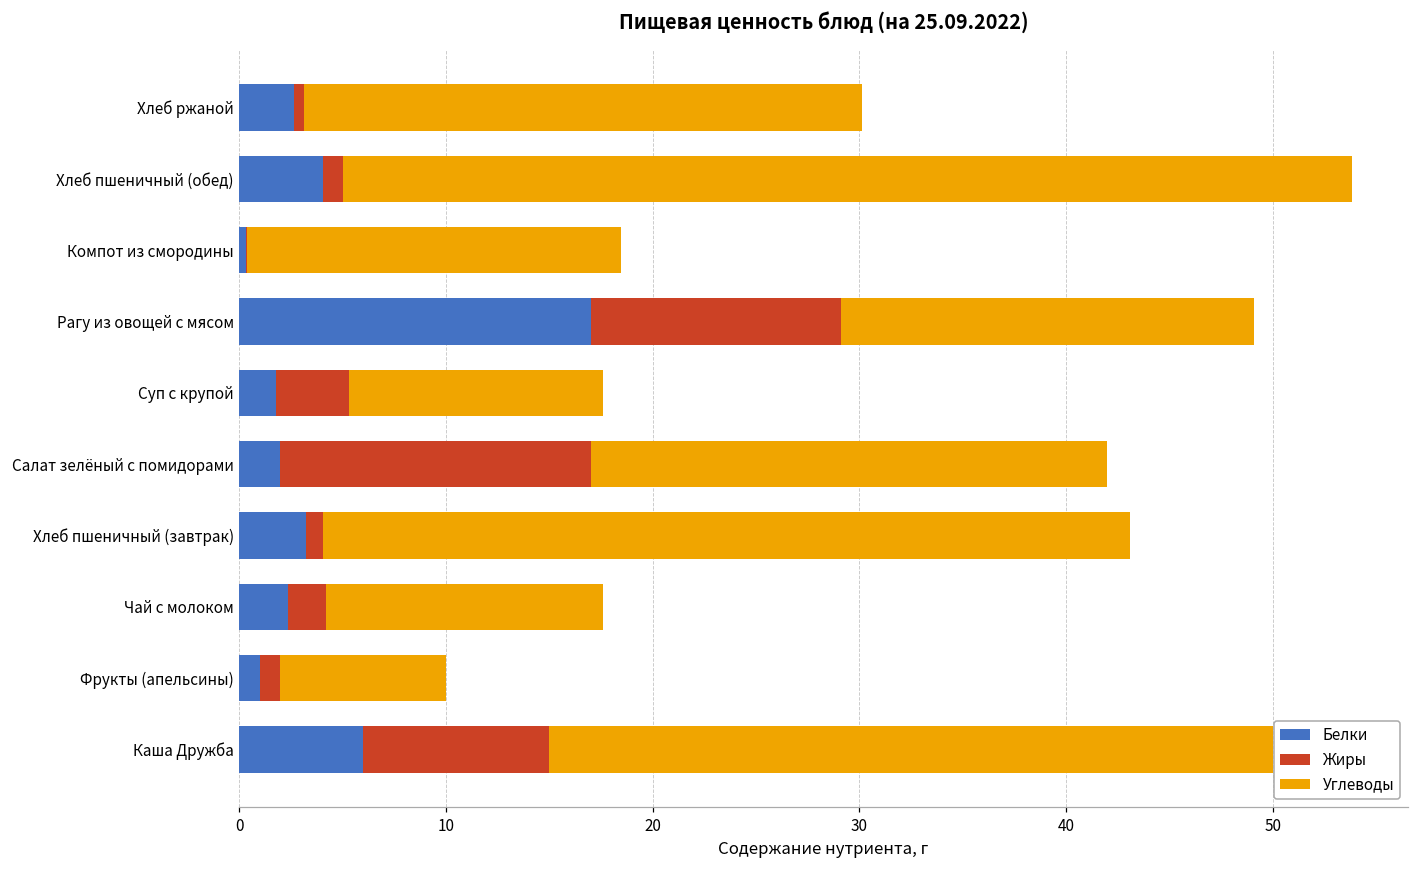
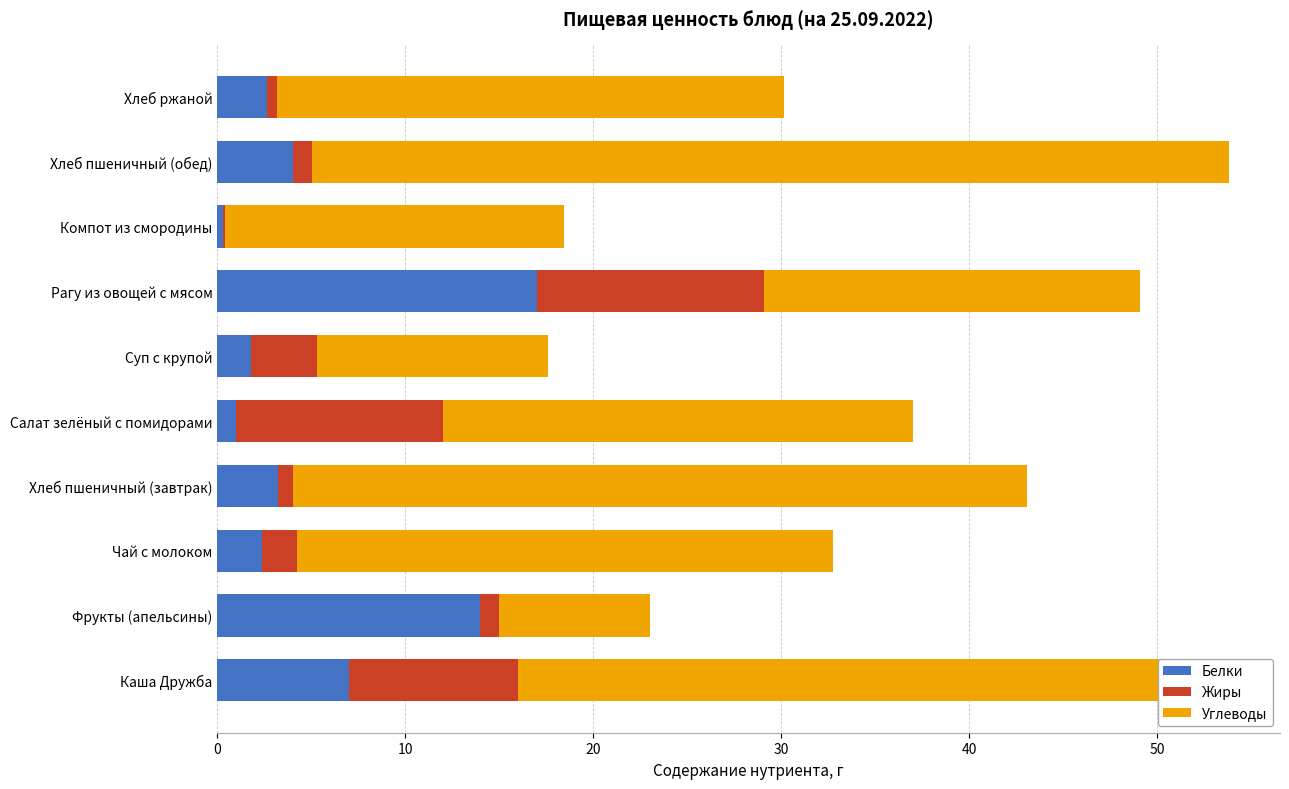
  {
    "Белки": {
      "Хлеб ржаной": 2.7,
      "Хлеб пшеничный (обед)": 4,
      "Компот из смородины": 0.3,
      "Рагу из овощей с мясом": 17,
      "Суп с крупой": 1.8,
-     "Салат зелёный с помидорами": 2,
+     "Салат зелёный с помидорами": 1,
      "Хлеб пшеничный (завтрак)": 3.2,
      "Чай с молоком": 2.4,
-     "Фрукты (апельсины)": 1,
-     "Каша Дружба": 6
+     "Фрукты (апельсины)": 14,
+     "Каша Дружба": 7
    },
    "Жиры": {
      "Хлеб ржаной": 0.5,
      "Хлеб пшеничный (обед)": 1,
      "Рагу из овощей с мясом": 12,
      "Суп с крупой": 3.5,
-     "Салат зелёный с помидорами": 15,
+     "Салат зелёный с помидорами": 11,
      "Хлеб пшеничный (завтрак)": 0.8,
      "Чай с молоком": 1.8,
      "Фрукты (апельсины)": 1,
      "Каша Дружба": 9
    },
    "Углеводы": {
      "Хлеб ржаной": 27.0,
      "Хлеб пшеничный (обед)": 48.8,
      "Компот из смородины": 18.1,
      "Рагу из овощей с мясом": 20.0,
      "Суп с крупой": 12.3,
      "Салат зелёный с помидорами": 25.0,
      "Хлеб пшеничный (завтрак)": 39.0,
-     "Чай с молоком": 13.4,
+     "Чай с молоком": 28.5,
      "Фрукты (апельсины)": 8.0
    }
  }
